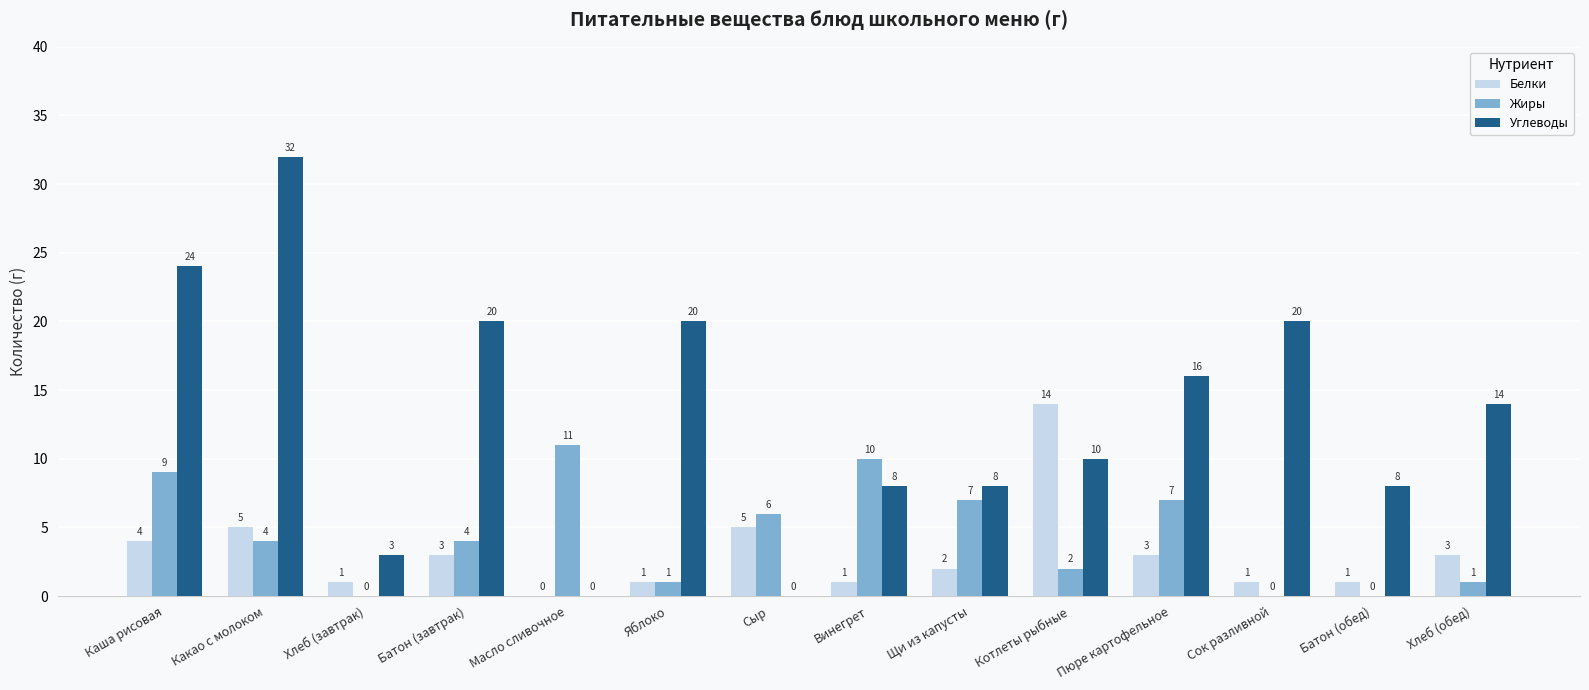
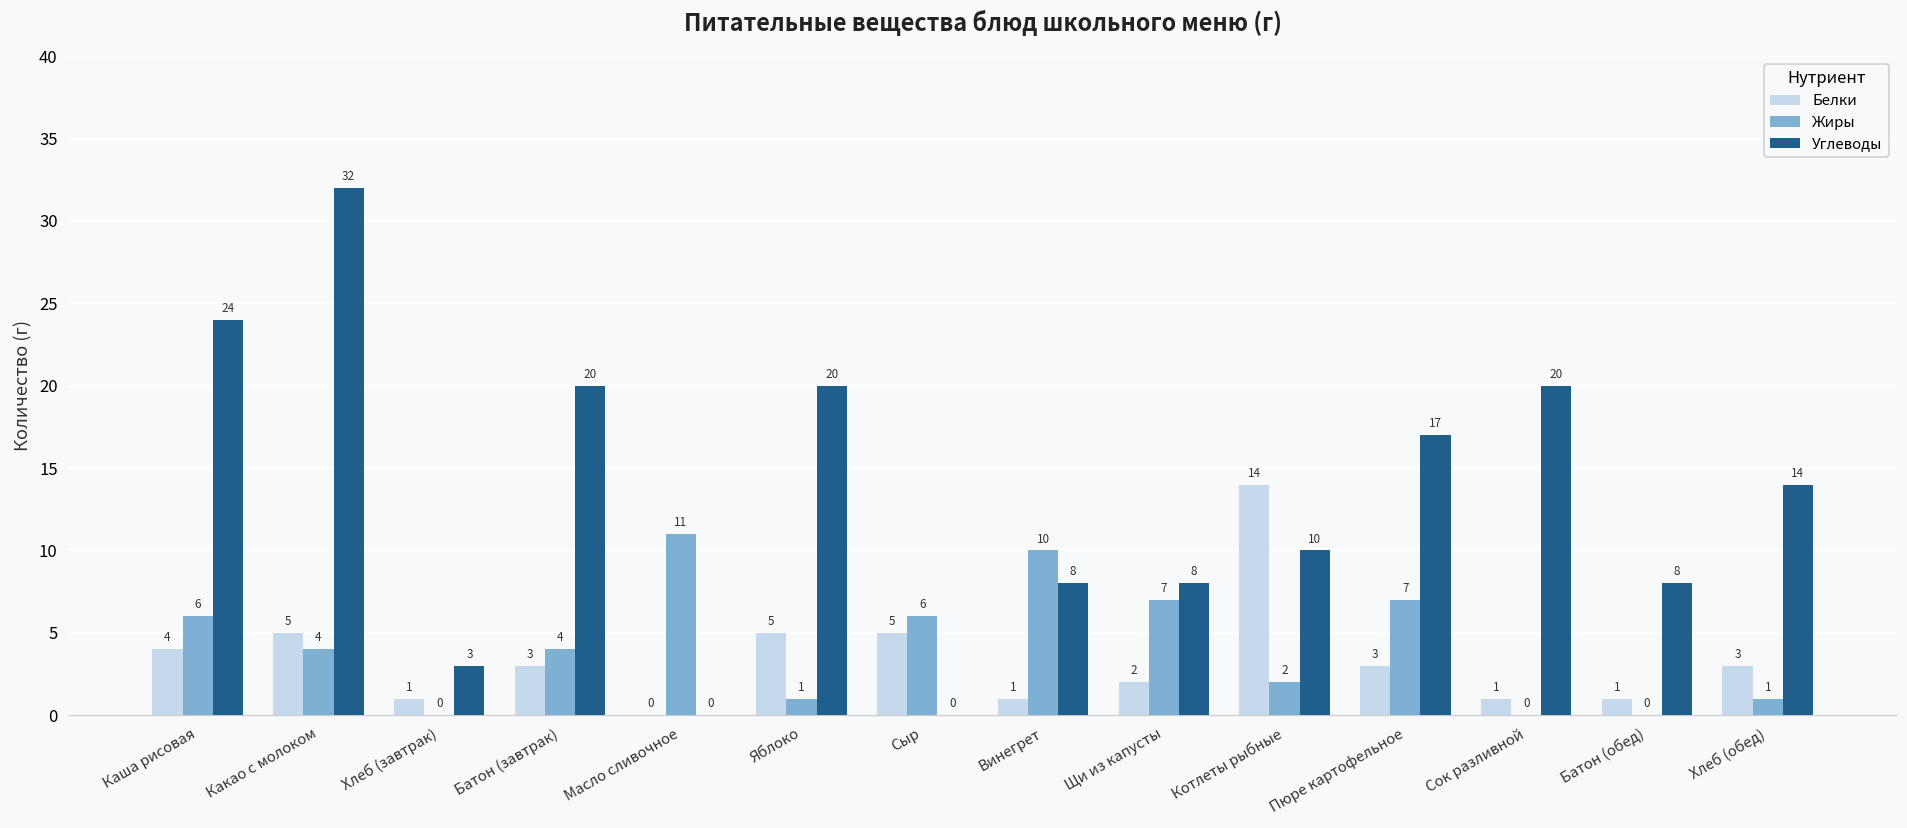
  {
    "Белки": {
      "Каша рисовая": 4,
      "Какао с молоком": 5,
      "Хлеб (завтрак)": 1,
      "Батон (завтрак)": 3,
      "Масло сливочное": 0,
-     "Яблоко": 1,
+     "Яблоко": 5,
      "Сыр": 5,
      "Винегрет": 1,
      "Щи из капусты": 2,
      "Котлеты рыбные": 14,
      "Пюре картофельное": 3,
      "Сок разливной": 1,
      "Батон (обед)": 1,
      "Хлеб (обед)": 3
    },
    "Жиры": {
-     "Каша рисовая": 9,
+     "Каша рисовая": 6,
      "Какао с молоком": 4,
      "Хлеб (завтрак)": 0,
      "Батон (завтрак)": 4,
      "Масло сливочное": 11,
      "Яблоко": 1,
      "Сыр": 6,
      "Винегрет": 10,
      "Щи из капусты": 7,
      "Котлеты рыбные": 2,
      "Пюре картофельное": 7,
      "Сок разливной": 0,
      "Батон (обед)": 0,
      "Хлеб (обед)": 1
    },
    "Углеводы": {
      "Каша рисовая": 24,
      "Какао с молоком": 32,
      "Хлеб (завтрак)": 3,
      "Батон (завтрак)": 20,
      "Масло сливочное": 0,
      "Яблоко": 20,
      "Сыр": 0,
      "Винегрет": 8,
      "Щи из капусты": 8,
      "Котлеты рыбные": 10,
-     "Пюре картофельное": 16,
+     "Пюре картофельное": 17,
      "Сок разливной": 20,
      "Батон (обед)": 8,
      "Хлеб (обед)": 14
    }
  }
